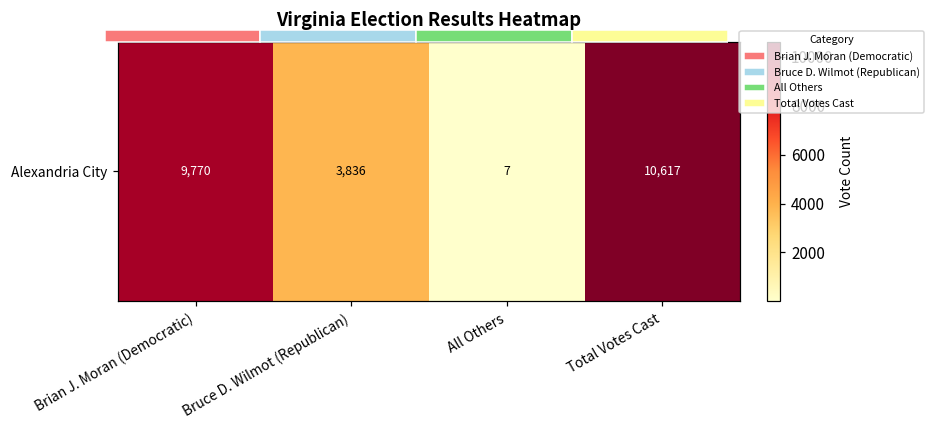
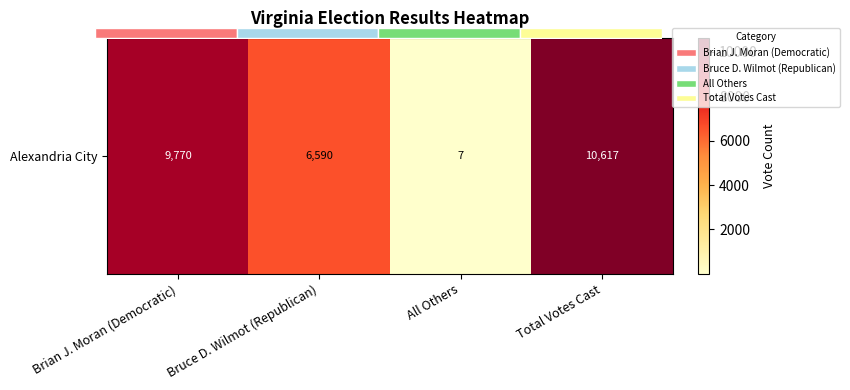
  {
    "Virginia Election Results Heatmap": {
      "Alexandria City": {
        "Brian J. Moran (Democratic)": "9,770",
-       "Bruce D. Wilmot (Republican)": "3,836",
+       "Bruce D. Wilmot (Republican)": "6,590",
        "All Others": "7",
        "Total Votes Cast": "10,617"
      }
    }
  }
